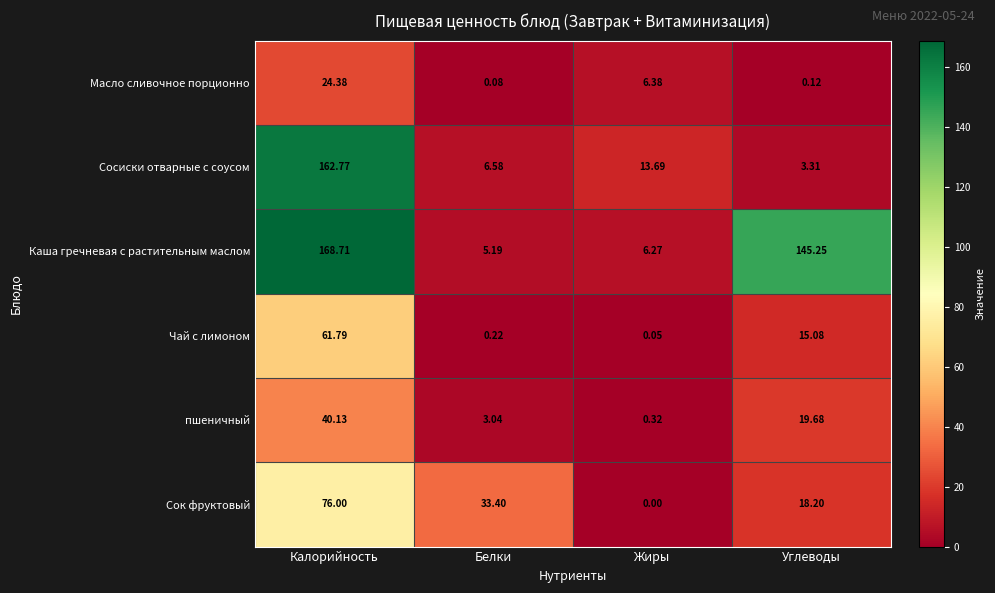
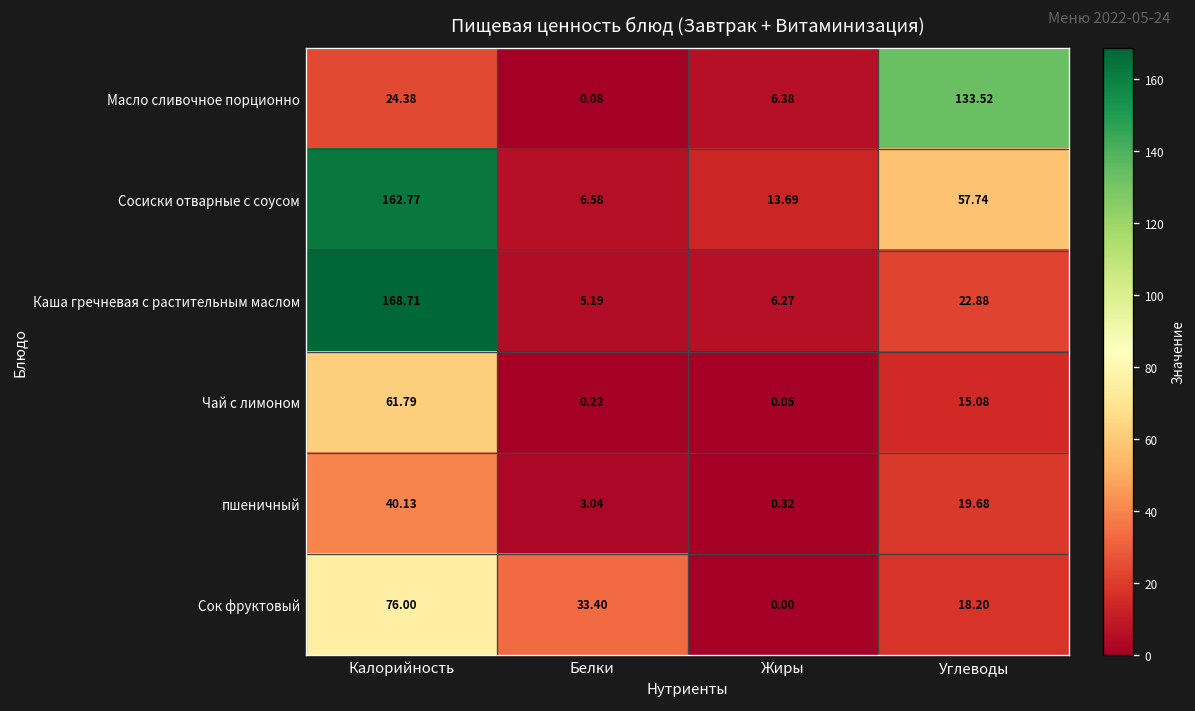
  {
    "Масло сливочное порционно": {
      "Калорийность": 24.38,
      "Белки": 0.08,
      "Жиры": 6.38,
-     "Углеводы": 0.12
+     "Углеводы": 133.52
    },
    "Сосиски отварные с соусом": {
      "Калорийность": 162.77,
      "Белки": 6.58,
      "Жиры": 13.69,
-     "Углеводы": 3.31
+     "Углеводы": 57.74
    },
    "Каша гречневая с растительным маслом": {
      "Калорийность": 168.71,
      "Белки": 5.19,
      "Жиры": 6.27,
-     "Углеводы": 145.25
+     "Углеводы": 22.88
    },
    "Чай с лимоном": {
      "Калорийность": 61.79,
      "Белки": 0.22,
      "Жиры": 0.05,
      "Углеводы": 15.08
    },
    "пшеничный": {
      "Калорийность": 40.13,
      "Белки": 3.04,
      "Жиры": 0.32,
      "Углеводы": 19.68
    },
    "Сок фруктовый": {
      "Калорийность": 76.00,
      "Белки": 33.40,
      "Жиры": 0.00,
      "Углеводы": 18.20
    }
  }
